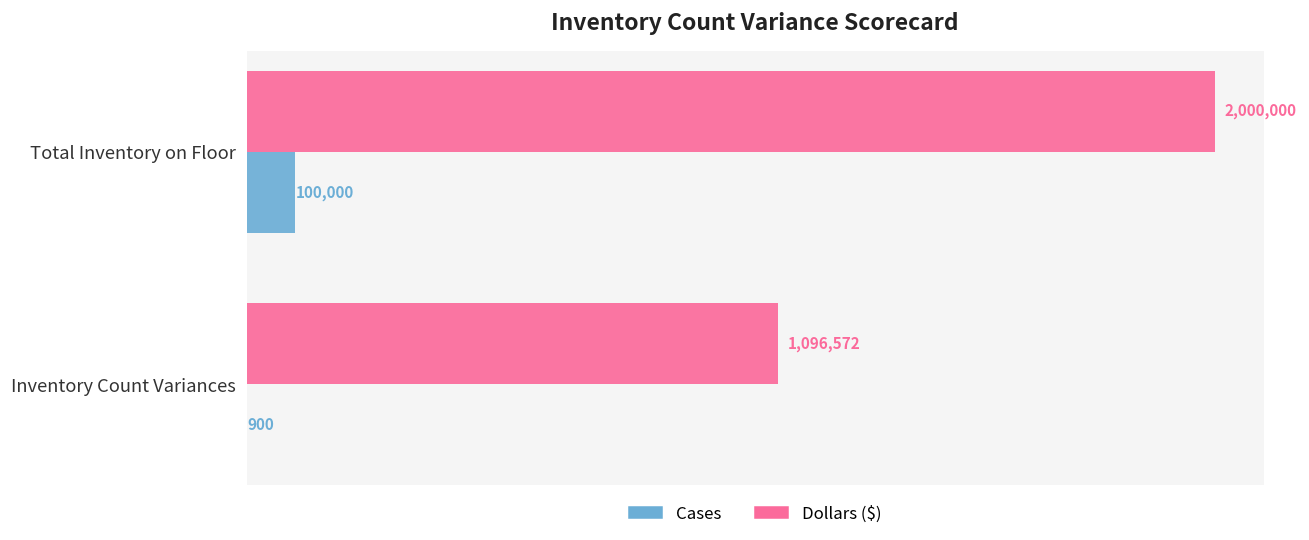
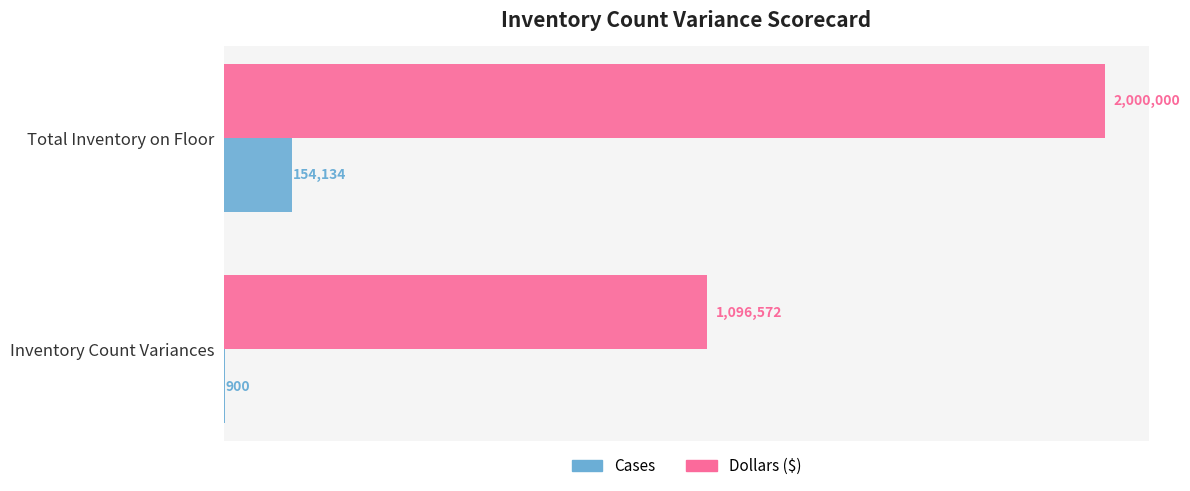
  {
    "Cases": {
-     "Total Inventory on Floor": "100,000",
+     "Total Inventory on Floor": "154,134",
      "Inventory Count Variances": "900"
    },
    "Dollars ($)": {
      "Total Inventory on Floor": "2,000,000",
      "Inventory Count Variances": "1,096,572"
    }
  }
